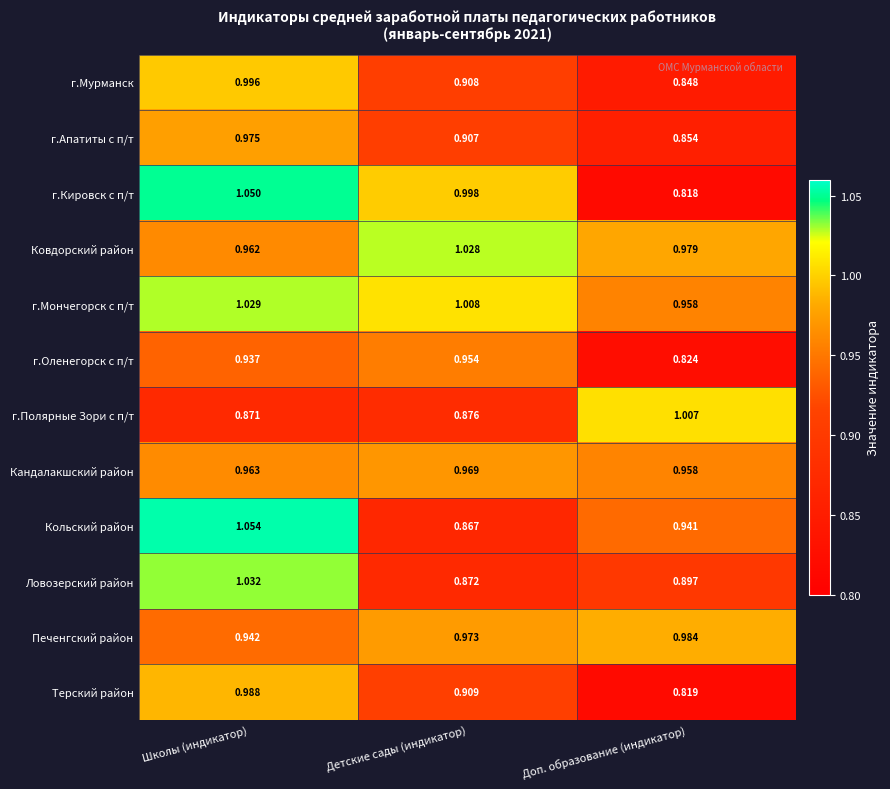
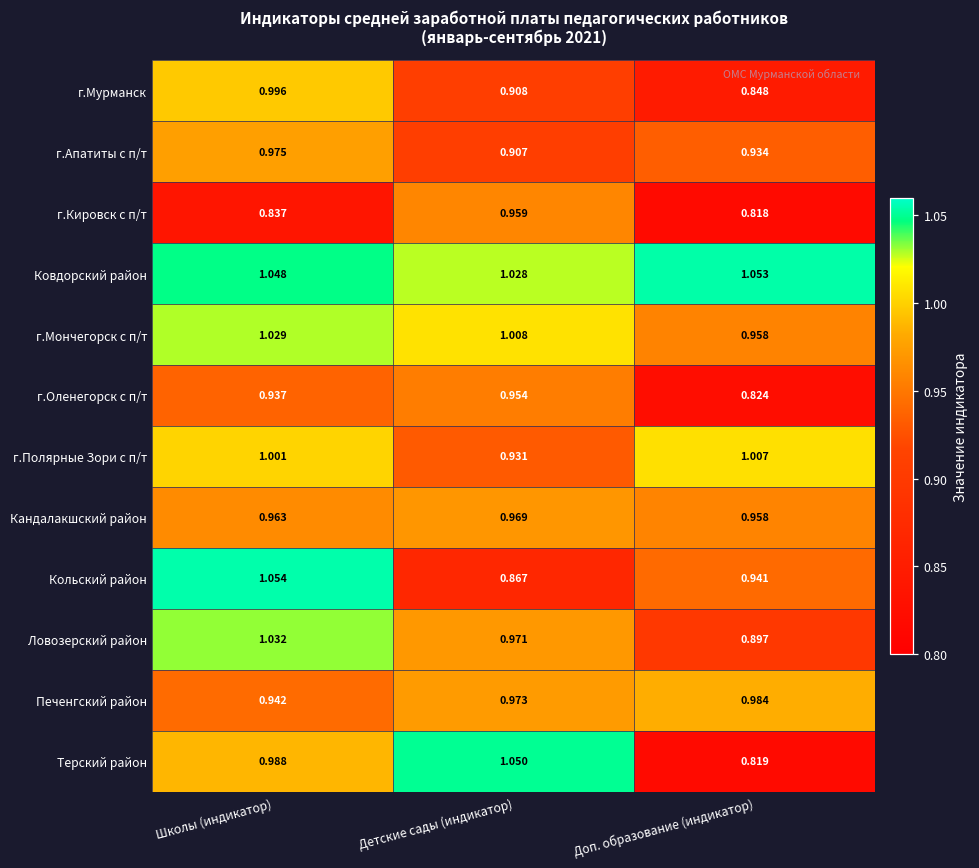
  {
    "г.Мурманск": {
      "Школы (индикатор)": 0.996,
      "Детские сады (индикатор)": 0.908
    },
    "г.Апатиты с п/т": {
      "Школы (индикатор)": 0.975,
      "Детские сады (индикатор)": 0.907,
-     "Доп. образование (индикатор)": 0.854
+     "Доп. образование (индикатор)": 0.934
    },
    "г.Кировск с п/т": {
-     "Школы (индикатор)": 1.050,
-     "Детские сады (индикатор)": 0.998,
+     "Школы (индикатор)": 0.837,
+     "Детские сады (индикатор)": 0.959,
      "Доп. образование (индикатор)": 0.818
    },
    "Ковдорский район": {
-     "Школы (индикатор)": 0.962,
+     "Школы (индикатор)": 1.048,
      "Детские сады (индикатор)": 1.028,
-     "Доп. образование (индикатор)": 0.979
+     "Доп. образование (индикатор)": 1.053
    },
    "г.Мончегорск с п/т": {
      "Школы (индикатор)": 1.029,
      "Детские сады (индикатор)": 1.008,
      "Доп. образование (индикатор)": 0.958
    },
    "г.Оленегорск с п/т": {
      "Школы (индикатор)": 0.937,
      "Детские сады (индикатор)": 0.954,
      "Доп. образование (индикатор)": 0.824
    },
    "г.Полярные Зори с п/т": {
-     "Школы (индикатор)": 0.871,
-     "Детские сады (индикатор)": 0.876,
+     "Школы (индикатор)": 1.001,
+     "Детские сады (индикатор)": 0.931,
      "Доп. образование (индикатор)": 1.007
    },
    "Кандалакшский район": {
      "Школы (индикатор)": 0.963,
      "Детские сады (индикатор)": 0.969,
      "Доп. образование (индикатор)": 0.958
    },
    "Кольский район": {
      "Школы (индикатор)": 1.054,
      "Детские сады (индикатор)": 0.867,
      "Доп. образование (индикатор)": 0.941
    },
    "Ловозерский район": {
      "Школы (индикатор)": 1.032,
-     "Детские сады (индикатор)": 0.872,
+     "Детские сады (индикатор)": 0.971,
      "Доп. образование (индикатор)": 0.897
    },
    "Печенгский район": {
      "Школы (индикатор)": 0.942,
      "Детские сады (индикатор)": 0.973,
      "Доп. образование (индикатор)": 0.984
    },
    "Терский район": {
      "Школы (индикатор)": 0.988,
-     "Детские сады (индикатор)": 0.909,
+     "Детские сады (индикатор)": 1.050,
      "Доп. образование (индикатор)": 0.819
    }
  }
